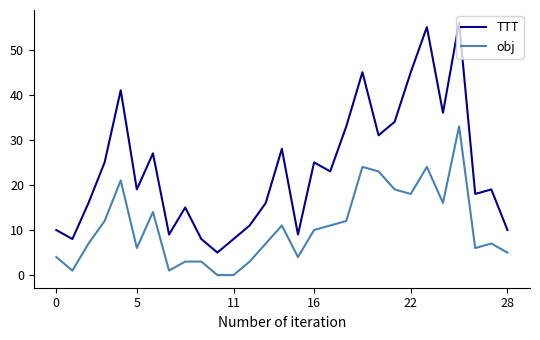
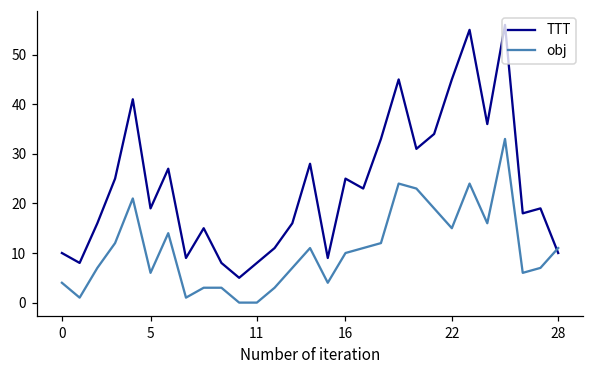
  {
    "TTT": {
      "0": 10,
      "5": 19,
      "11": 8,
      "16": 25,
      "22": 45,
      "28": 10
    },
    "obj": {
      "0": 4,
      "5": 6,
      "11": 0,
      "16": 10,
-     "22": 18,
-     "28": 5
+     "22": 15,
+     "28": 11
    }
  }
